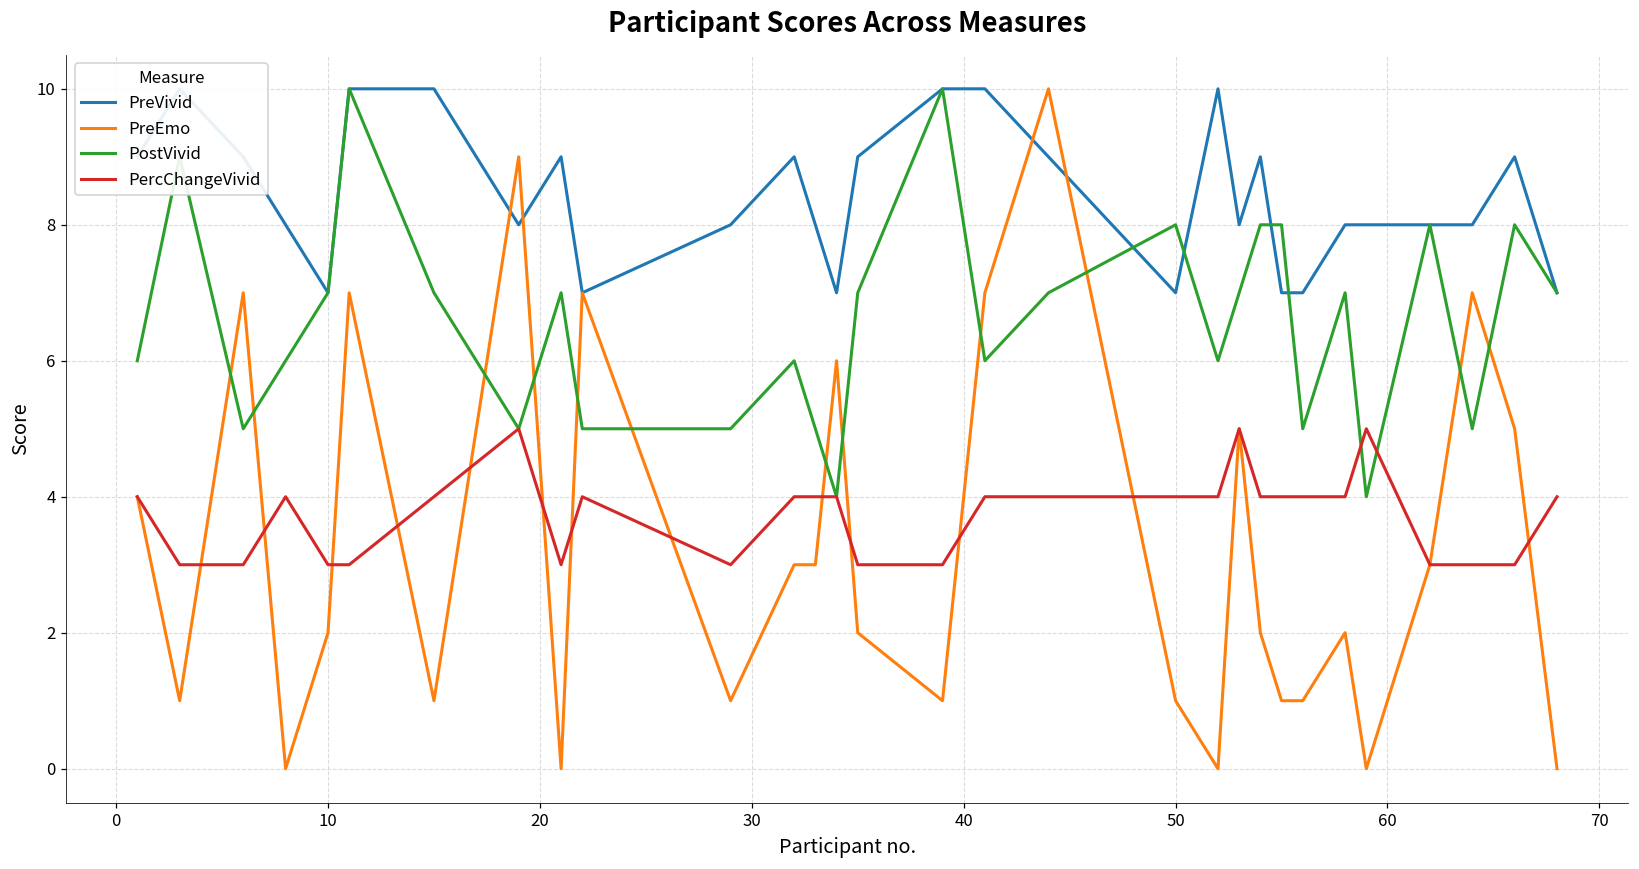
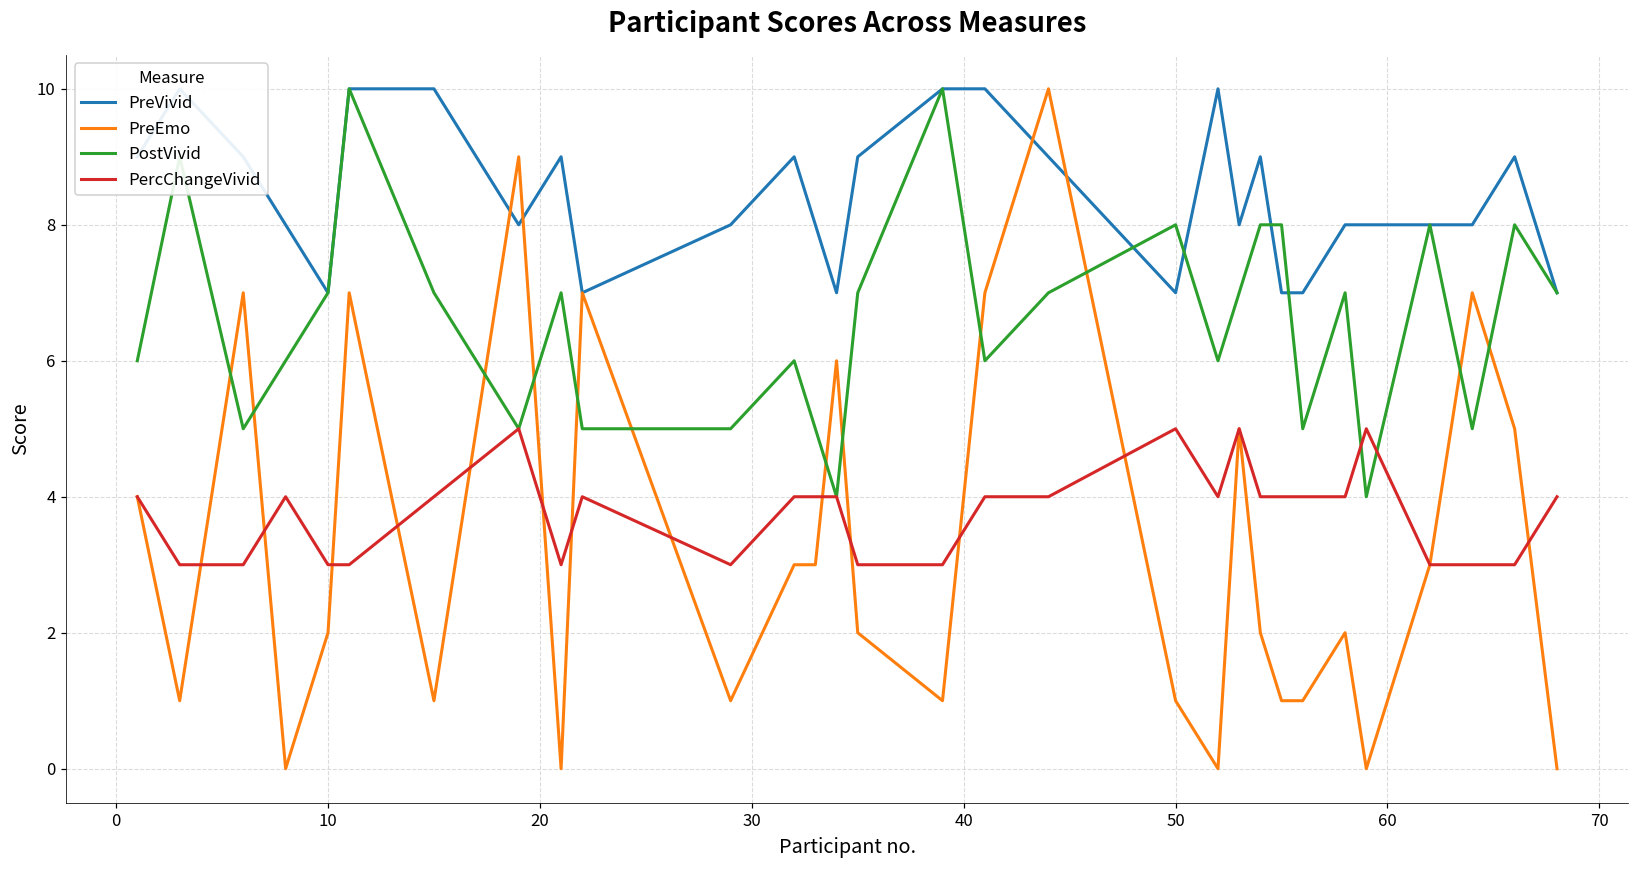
  {
    "PreVivid": {
      "50": 7
    },
    "PreEmo": {
      "10": 2,
      "50": 1
    },
    "PostVivid": {
      "50": 8
    },
    "PercChangeVivid": {
      "10": 3,
-     "50": 4
+     "50": 5
    }
  }
